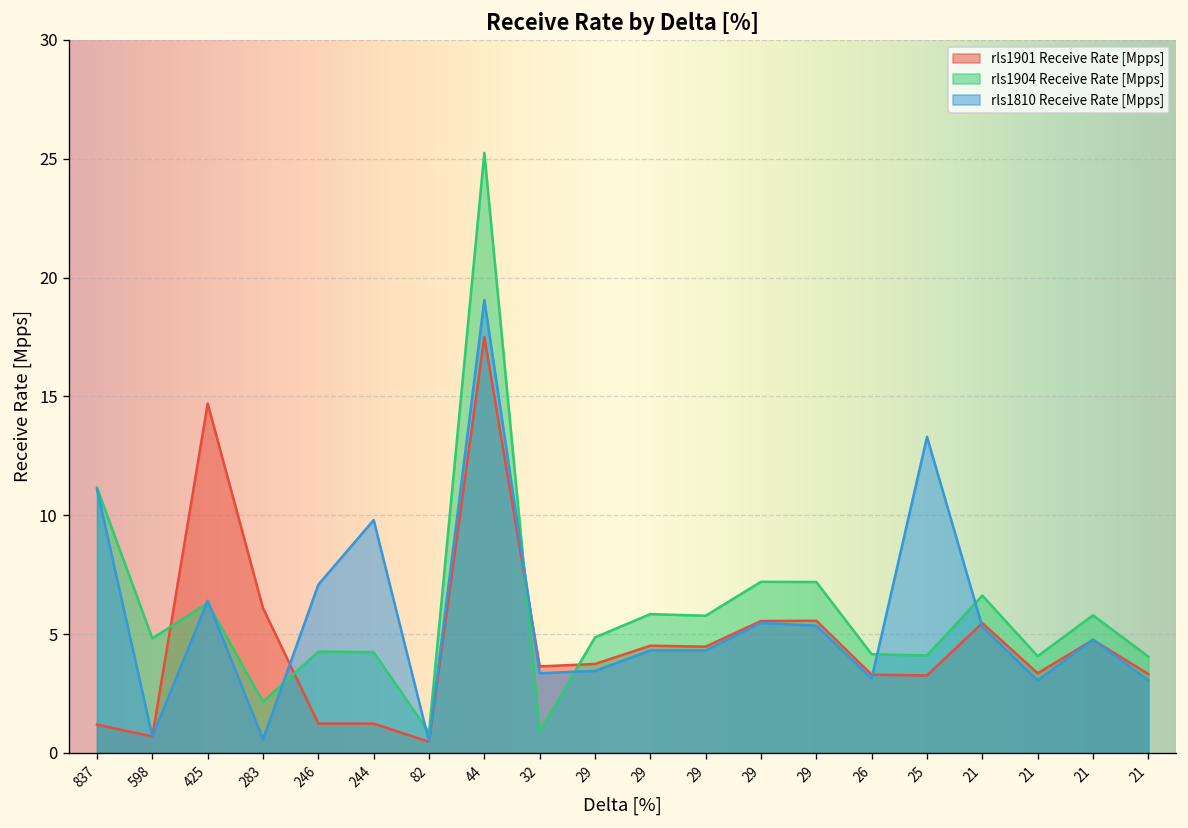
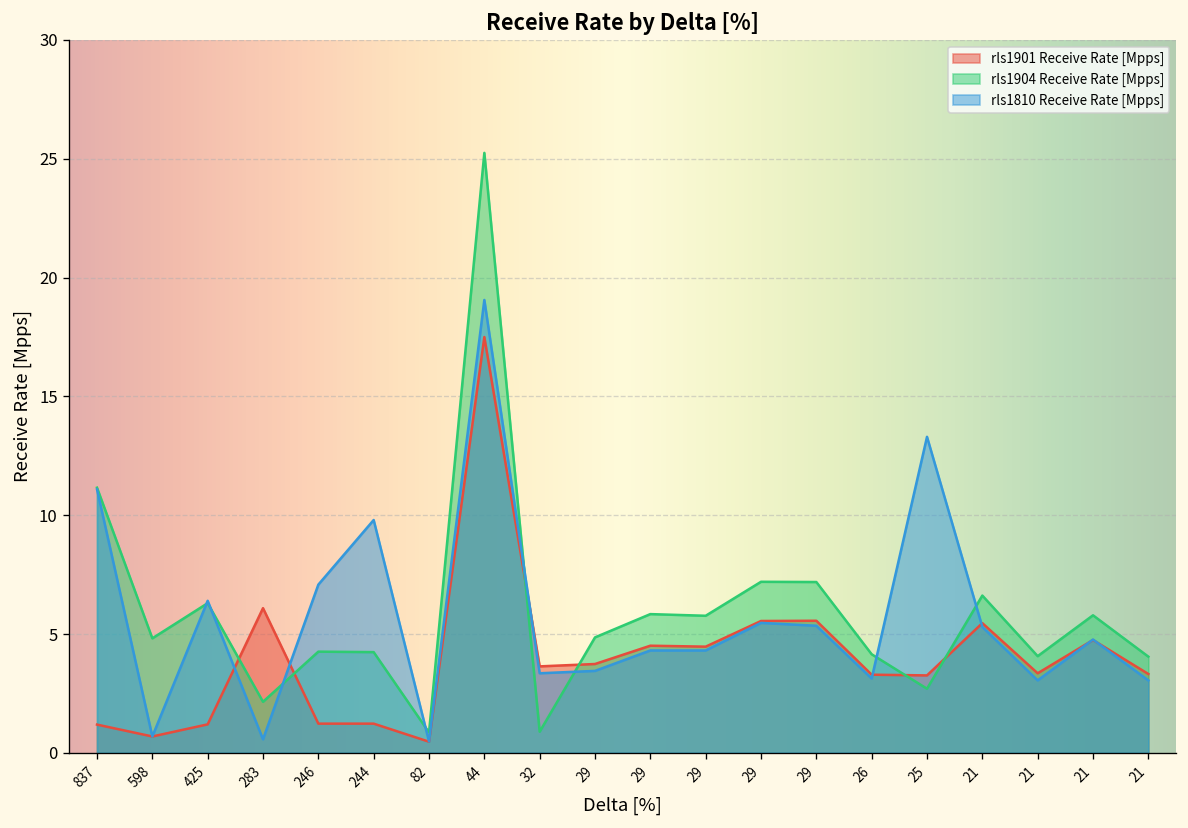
  {
    "rls1901 Receive Rate [Mpps]": {
      "837": 1.2,
-     "425": 14.7,
+     "425": 1.2,
      "283": 6.1,
      "246": 1.2,
      "244": 1.2,
      "44": 17.5,
      "32": 3.6,
      "26": 3.3,
      "25": 3.3
    },
    "rls1904 Receive Rate [Mpps]": {
      "598": 4.8,
      "283": 2.2,
      "246": 4.3,
      "244": 4.2,
      "82": 0.9,
      "44": 25.3,
      "32": 0.9,
      "26": 4.2,
-     "25": 4.1
+     "25": 2.7
    },
    "rls1810 Receive Rate [Mpps]": {
      "283": 0.6,
      "246": 7.1,
      "244": 9.8,
      "44": 19.1,
      "32": 3.4,
      "26": 3.1,
      "25": 13.3
    }
  }
